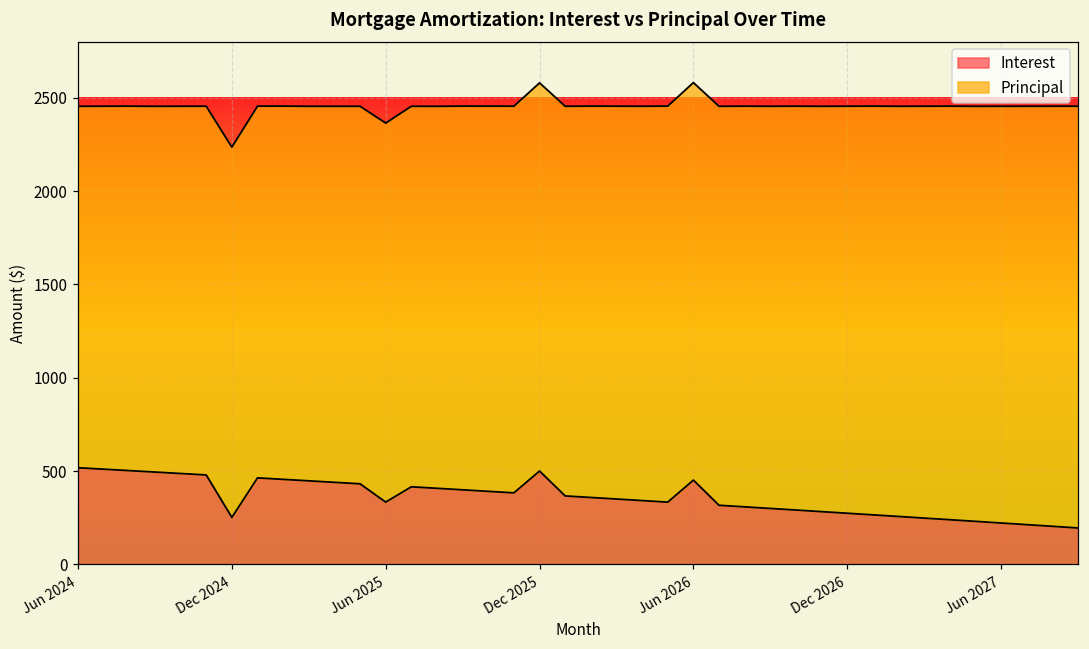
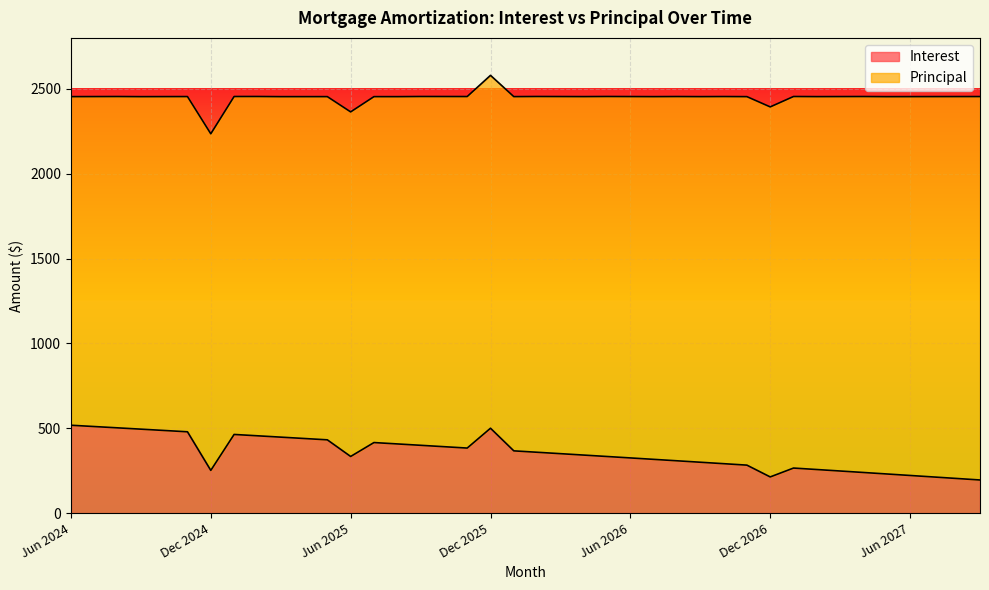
  {
    "Interest": {
      "Jun 2024": 520,
      "Dec 2024": 250,
      "Jun 2025": 330,
      "Dec 2025": 500,
-     "Jun 2026": 450,
-     "Dec 2026": 270,
+     "Jun 2026": 330,
+     "Dec 2026": 210,
      "Jun 2027": 220
    },
    "Principal": {
      "Jun 2024": 1940,
      "Dec 2024": 1980,
      "Jun 2025": 2030,
      "Dec 2025": 2080,
      "Jun 2026": 2130,
      "Dec 2026": 2180,
      "Jun 2027": 2230
    }
  }
